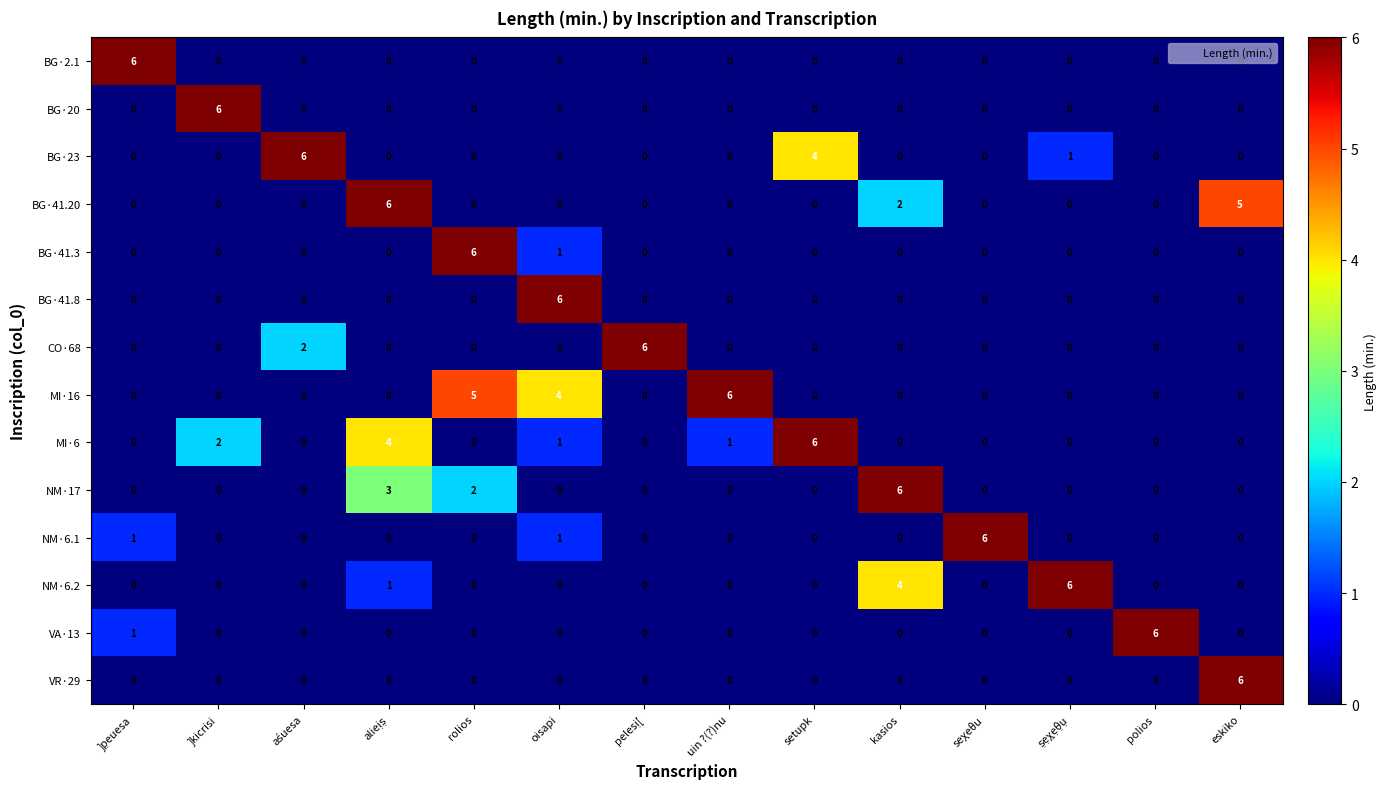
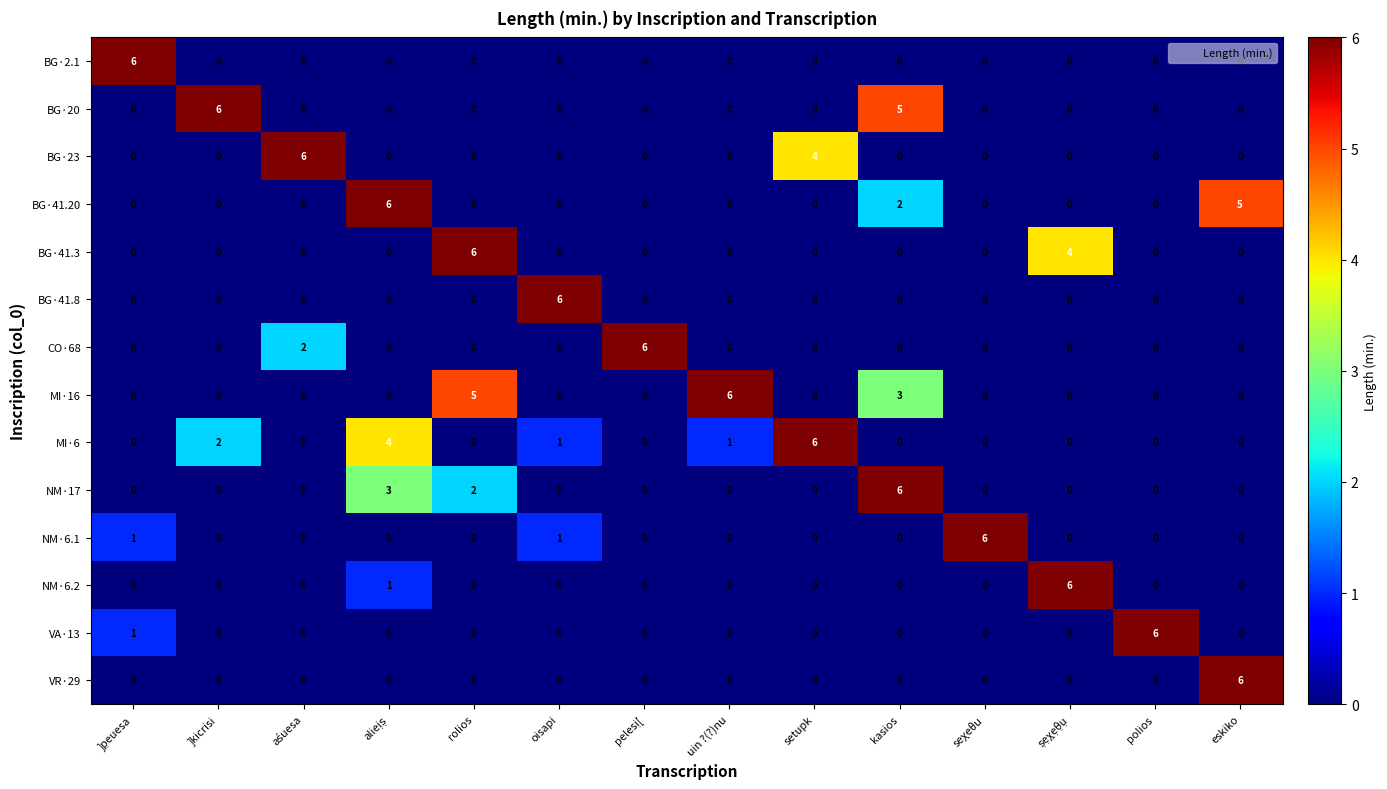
  {
    "BG·2.1": {
      "]p̣euesa": 6,
      "]kicrisi": 0,
      "aśuesa": 0,
      "alieịṣ": 0,
      "rolios": 0,
      "oisapi": 0,
      "pelesị[": 0,
      "uin ?(?)nu": 0,
      "setupk": 0,
      "kasios": 0,
      "seχeθu": 0,
      "ṣẹχ̣ẹθ̣ụ": 0,
      "polios": 0
    },
    "BG·20": {
      "]p̣euesa": 0,
      "]kicrisi": 6,
      "aśuesa": 0,
      "alieịṣ": 0,
      "rolios": 0,
      "oisapi": 0,
      "pelesị[": 0,
      "uin ?(?)nu": 0,
      "setupk": 0,
-     "kasios": 0,
+     "kasios": 5,
      "seχeθu": 0,
      "ṣẹχ̣ẹθ̣ụ": 0,
      "polios": 0,
      "eskiko": 0
    },
    "BG·23": {
      "]p̣euesa": 0,
      "]kicrisi": 0,
      "aśuesa": 6,
      "alieịṣ": 0,
      "rolios": 0,
      "oisapi": 0,
      "pelesị[": 0,
      "uin ?(?)nu": 0,
      "setupk": 4,
      "kasios": 0,
      "seχeθu": 0,
-     "ṣẹχ̣ẹθ̣ụ": 1,
+     "ṣẹχ̣ẹθ̣ụ": 0,
      "polios": 0,
      "eskiko": 0
    },
    "BG·41.20": {
      "]p̣euesa": 0,
      "]kicrisi": 0,
      "aśuesa": 0,
      "alieịṣ": 6,
      "rolios": 0,
      "oisapi": 0,
      "pelesị[": 0,
      "uin ?(?)nu": 0,
      "setupk": 0,
      "kasios": 2,
      "seχeθu": 0,
      "ṣẹχ̣ẹθ̣ụ": 0,
      "polios": 0,
      "eskiko": 5
    },
    "BG·41.3": {
      "]p̣euesa": 0,
      "]kicrisi": 0,
      "aśuesa": 0,
      "alieịṣ": 0,
      "rolios": 6,
-     "oisapi": 1,
+     "oisapi": 0,
      "pelesị[": 0,
      "uin ?(?)nu": 0,
      "setupk": 0,
      "kasios": 0,
      "seχeθu": 0,
-     "ṣẹχ̣ẹθ̣ụ": 0,
+     "ṣẹχ̣ẹθ̣ụ": 4,
      "polios": 0,
      "eskiko": 0
    },
    "BG·41.8": {
      "]p̣euesa": 0,
      "]kicrisi": 0,
      "aśuesa": 0,
      "alieịṣ": 0,
      "rolios": 0,
      "oisapi": 6,
      "pelesị[": 0,
      "uin ?(?)nu": 0,
      "setupk": 0,
      "kasios": 0,
      "seχeθu": 0,
      "ṣẹχ̣ẹθ̣ụ": 0,
      "polios": 0,
      "eskiko": 0
    },
    "CO·68": {
      "]p̣euesa": 0,
      "]kicrisi": 0,
      "aśuesa": 2,
      "alieịṣ": 0,
      "rolios": 0,
      "oisapi": 0,
      "pelesị[": 6,
      "uin ?(?)nu": 0,
      "setupk": 0,
      "kasios": 0,
      "seχeθu": 0,
      "ṣẹχ̣ẹθ̣ụ": 0,
      "polios": 0,
      "eskiko": 0
    },
    "MI·16": {
      "]p̣euesa": 0,
      "]kicrisi": 0,
      "aśuesa": 0,
      "alieịṣ": 0,
      "rolios": 5,
-     "oisapi": 4,
+     "oisapi": 0,
      "pelesị[": 0,
      "uin ?(?)nu": 6,
      "setupk": 0,
-     "kasios": 0,
+     "kasios": 3,
      "seχeθu": 0,
      "ṣẹχ̣ẹθ̣ụ": 0,
      "polios": 0,
      "eskiko": 0
    },
    "MI·6": {
      "]p̣euesa": 0,
      "]kicrisi": 2,
      "aśuesa": 0,
      "alieịṣ": 4,
      "rolios": 0,
      "oisapi": 1,
      "pelesị[": 0,
      "uin ?(?)nu": 1,
      "setupk": 6,
      "kasios": 0,
      "seχeθu": 0,
      "ṣẹχ̣ẹθ̣ụ": 0,
      "polios": 0,
      "eskiko": 0
    },
    "NM·17": {
      "]p̣euesa": 0,
      "]kicrisi": 0,
      "aśuesa": 0,
      "alieịṣ": 3,
      "rolios": 2,
      "oisapi": 0,
      "pelesị[": 0,
      "uin ?(?)nu": 0,
      "setupk": 0,
      "kasios": 6,
      "seχeθu": 0,
      "ṣẹχ̣ẹθ̣ụ": 0,
      "polios": 0,
      "eskiko": 0
    },
    "NM·6.1": {
      "]p̣euesa": 1,
      "]kicrisi": 0,
      "aśuesa": 0,
      "alieịṣ": 0,
      "rolios": 0,
      "oisapi": 1,
      "pelesị[": 0,
      "uin ?(?)nu": 0,
      "setupk": 0,
      "kasios": 0,
      "seχeθu": 6,
      "ṣẹχ̣ẹθ̣ụ": 0,
      "polios": 0,
      "eskiko": 0
    },
    "NM·6.2": {
      "]p̣euesa": 0,
      "]kicrisi": 0,
      "aśuesa": 0,
      "alieịṣ": 1,
      "rolios": 0,
      "oisapi": 0,
      "pelesị[": 0,
      "uin ?(?)nu": 0,
      "setupk": 0,
-     "kasios": 4,
+     "kasios": 0,
      "seχeθu": 0,
      "ṣẹχ̣ẹθ̣ụ": 6,
      "polios": 0,
      "eskiko": 0
    },
    "VA·13": {
      "]p̣euesa": 1,
      "]kicrisi": 0,
      "aśuesa": 0,
      "alieịṣ": 0,
      "rolios": 0,
      "oisapi": 0,
      "pelesị[": 0,
      "uin ?(?)nu": 0,
      "setupk": 0,
      "kasios": 0,
      "seχeθu": 0,
      "ṣẹχ̣ẹθ̣ụ": 0,
      "polios": 6,
      "eskiko": 0
    },
    "VR·29": {
      "]p̣euesa": 0,
      "]kicrisi": 0,
      "aśuesa": 0,
      "alieịṣ": 0,
      "rolios": 0,
      "oisapi": 0,
      "pelesị[": 0,
      "uin ?(?)nu": 0,
      "setupk": 0,
      "kasios": 0,
      "seχeθu": 0,
      "ṣẹχ̣ẹθ̣ụ": 0,
      "polios": 0,
      "eskiko": 6
    }
  }
